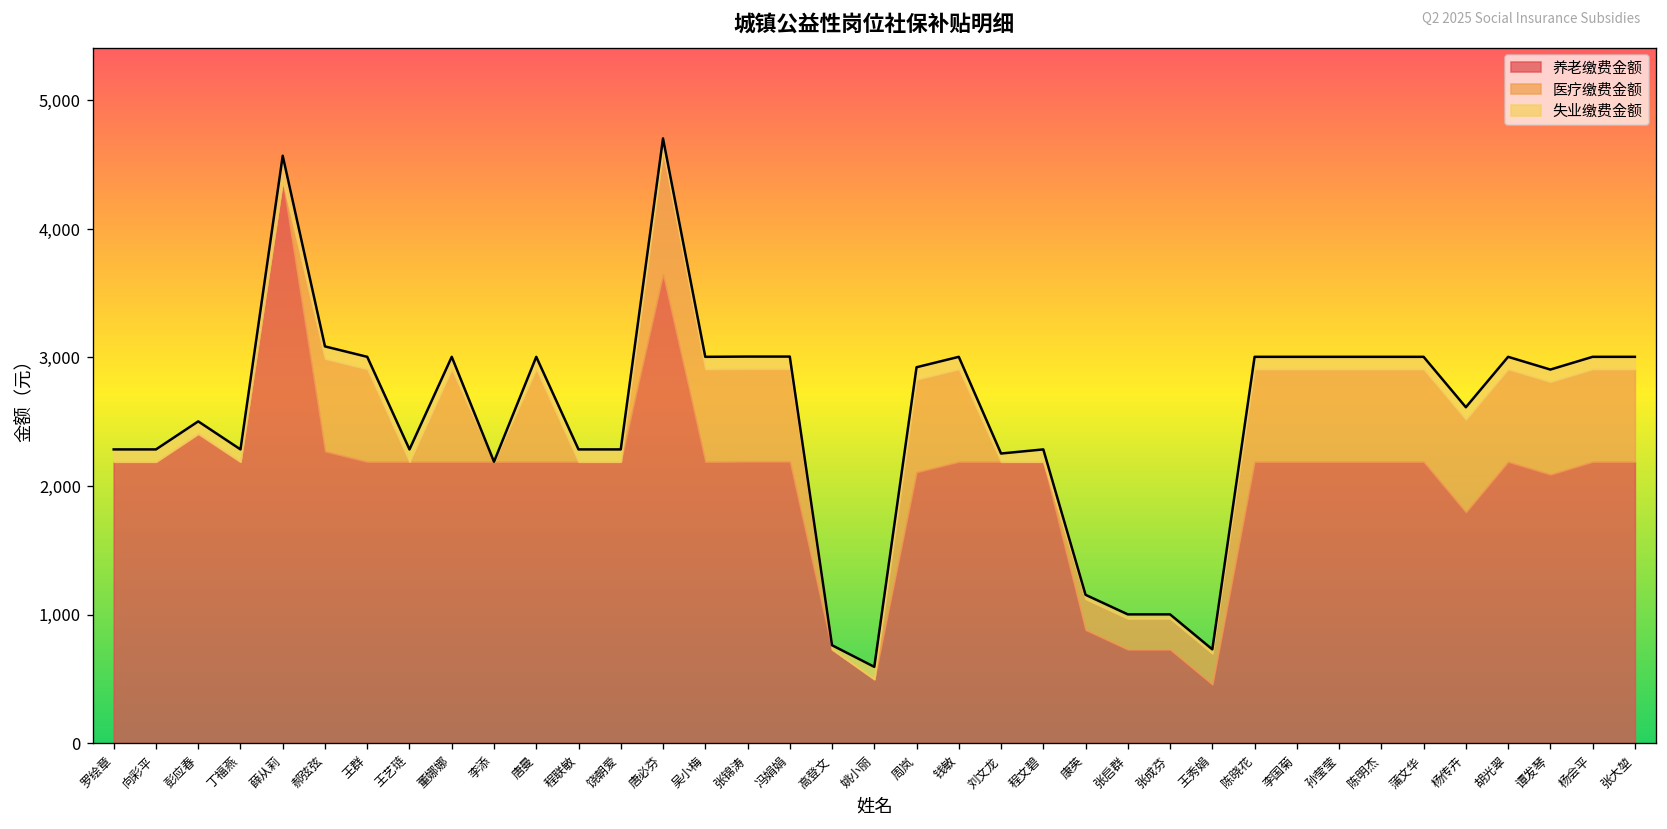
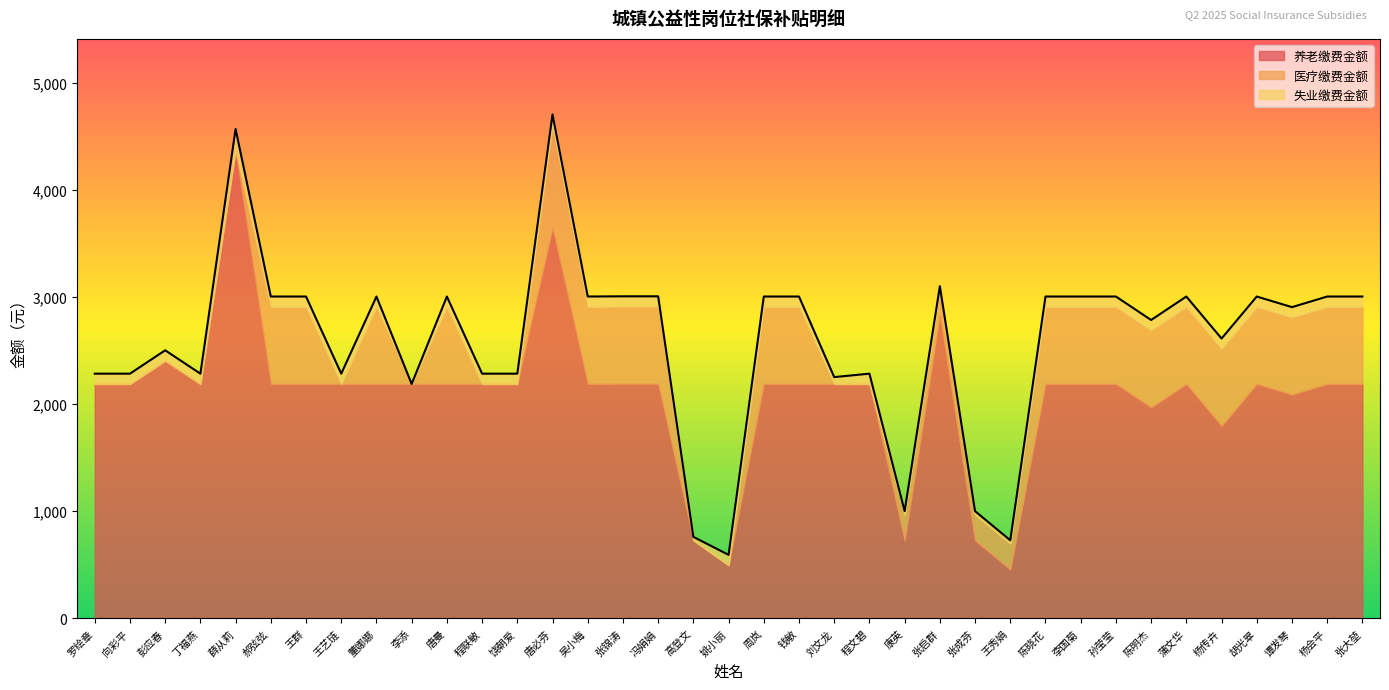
  {
    "养老缴费金额": {
-     "郝弦弦": "2,270",
+     "郝弦弦": "2,190",
      "王群": "2,190",
      "董娜娜": "2,190",
      "唐曼": "2,190",
      "唐必芬": "3,650",
      "吴小梅": "2,190",
      "张锦涛": "2,190",
      "冯娟娟": "2,190",
-     "周岚": "2,110",
+     "周岚": "2,190",
      "钱敏": "2,190",
-     "康英": "880",
-     "张启群": "730",
+     "康英": "730",
+     "张启群": "2,830",
      "张成芬": "730",
      "王秀娟": "460",
      "陈晓花": "2,190",
      "李国菊": "2,190",
      "孙莹莹": "2,190",
-     "陈明杰": "2,190",
+     "陈明杰": "1,970",
      "蒲文华": "2,190",
      "杨传卉": "1,800",
      "胡光翠": "2,190",
      "谭发琴": "2,090",
      "杨会平": "2,190",
      "张大堃": "2,190"
    }
  }
